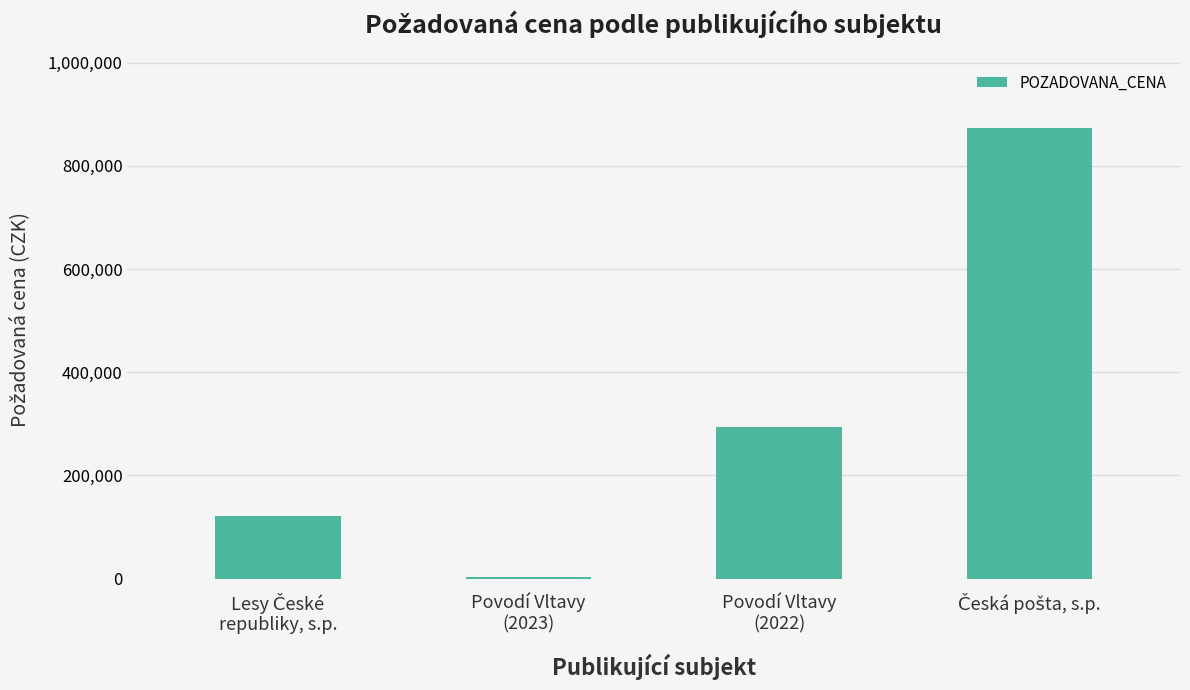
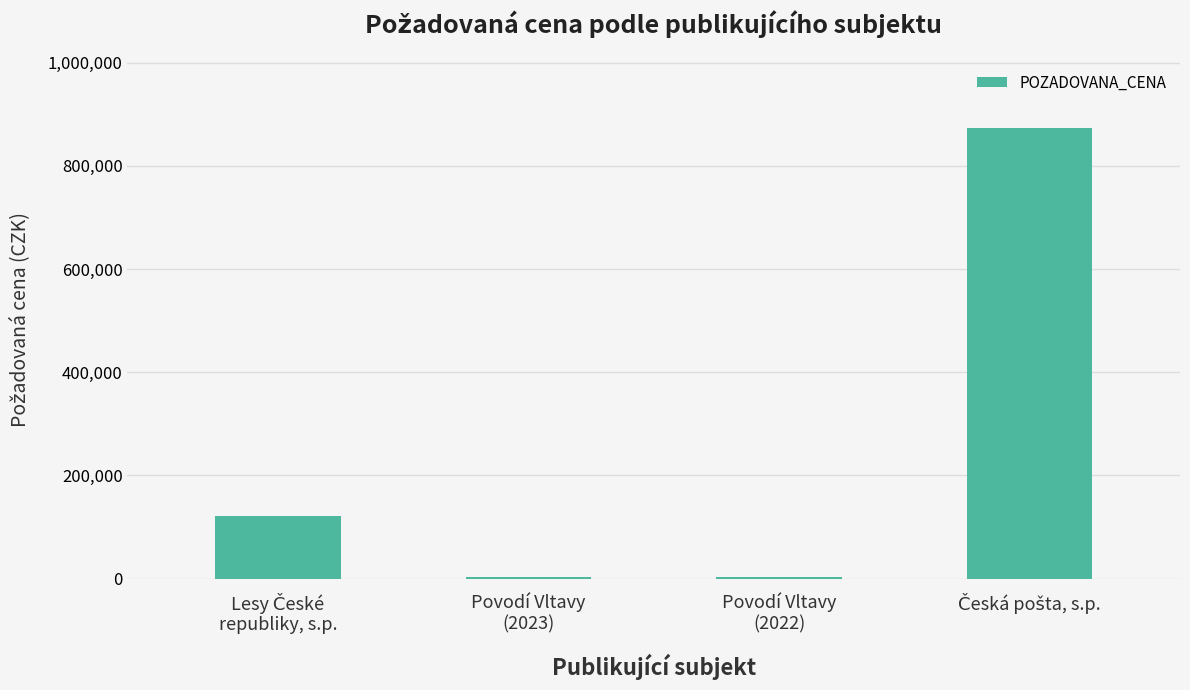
  {
    "Lesy České republiky, s.p.": "120,000",
-   "Povodí Vltavy (2022)": "290,000",
+   "Povodí Vltavy (2022)": "0",
    "Česká pošta, s.p.": "870,000"
  }
